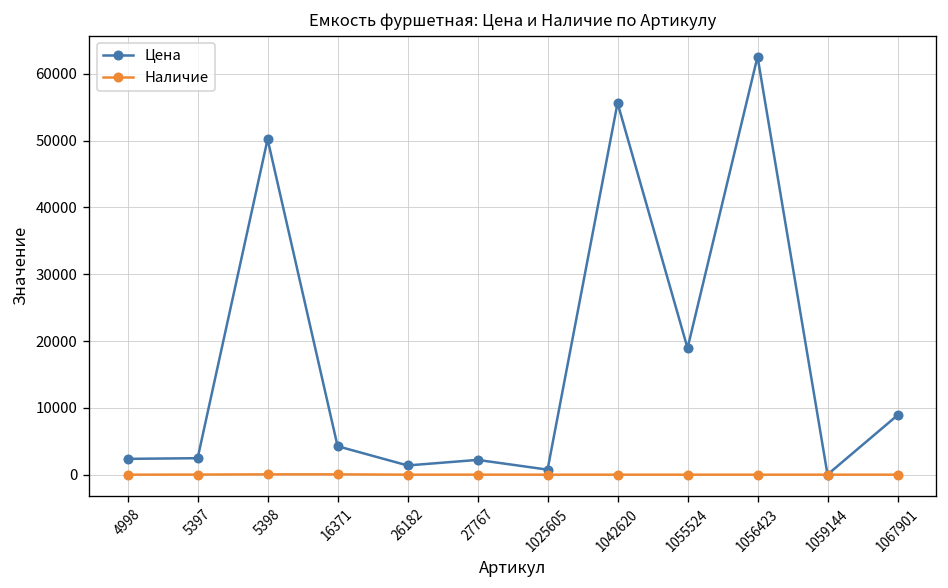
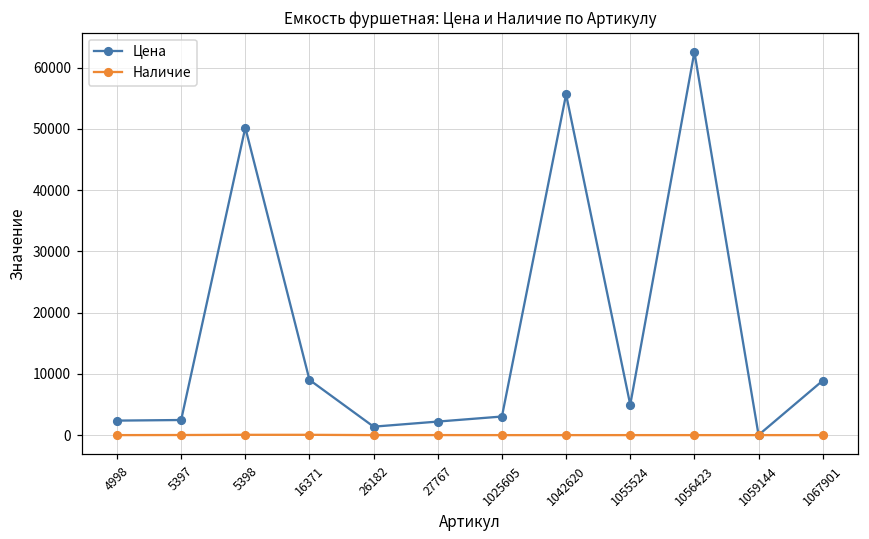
  {
    "Цена": {
      "4998": 2000,
      "5397": 2000,
      "5398": 50000,
-     "16371": 4000,
+     "16371": 9000,
      "26182": 1000,
      "27767": 2000,
-     "1025605": 1000,
+     "1025605": 3000,
      "1042620": 56000,
-     "1055524": 19000,
+     "1055524": 5000,
      "1056423": 63000,
      "1067901": 9000
    },
    "Наличие": {
      "4998": 0,
      "5397": 0,
      "5398": 0,
      "16371": 0,
      "26182": 0,
      "27767": 0,
      "1025605": 0,
      "1042620": 0,
      "1055524": 0,
      "1056423": 0,
      "1067901": 0
    }
  }
